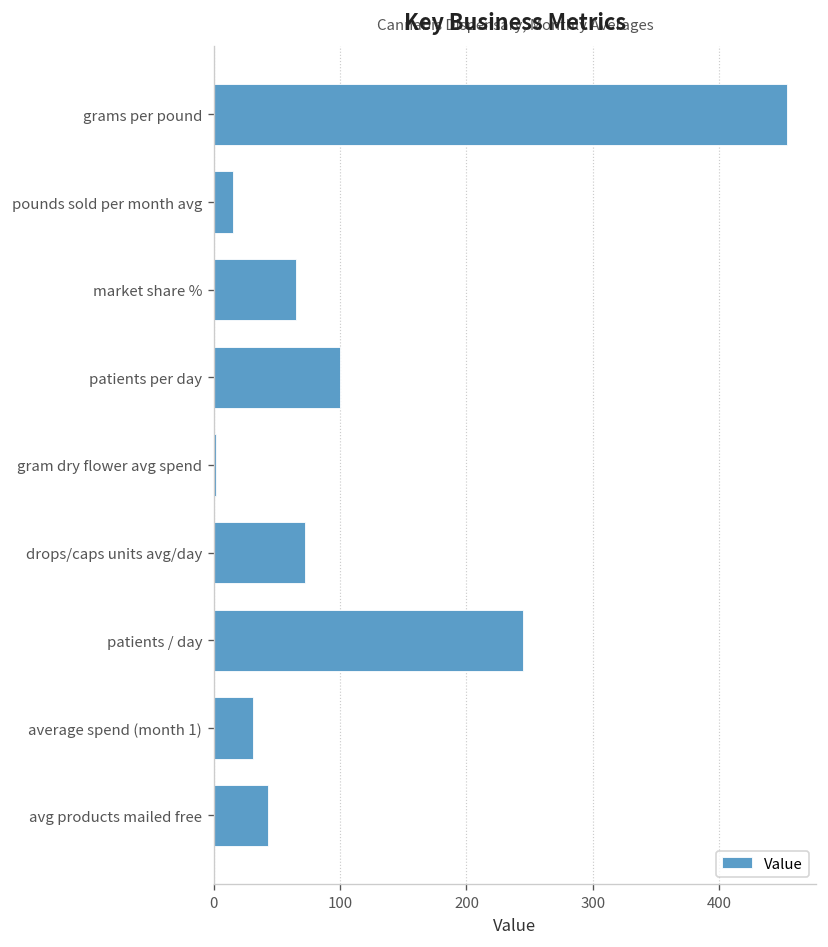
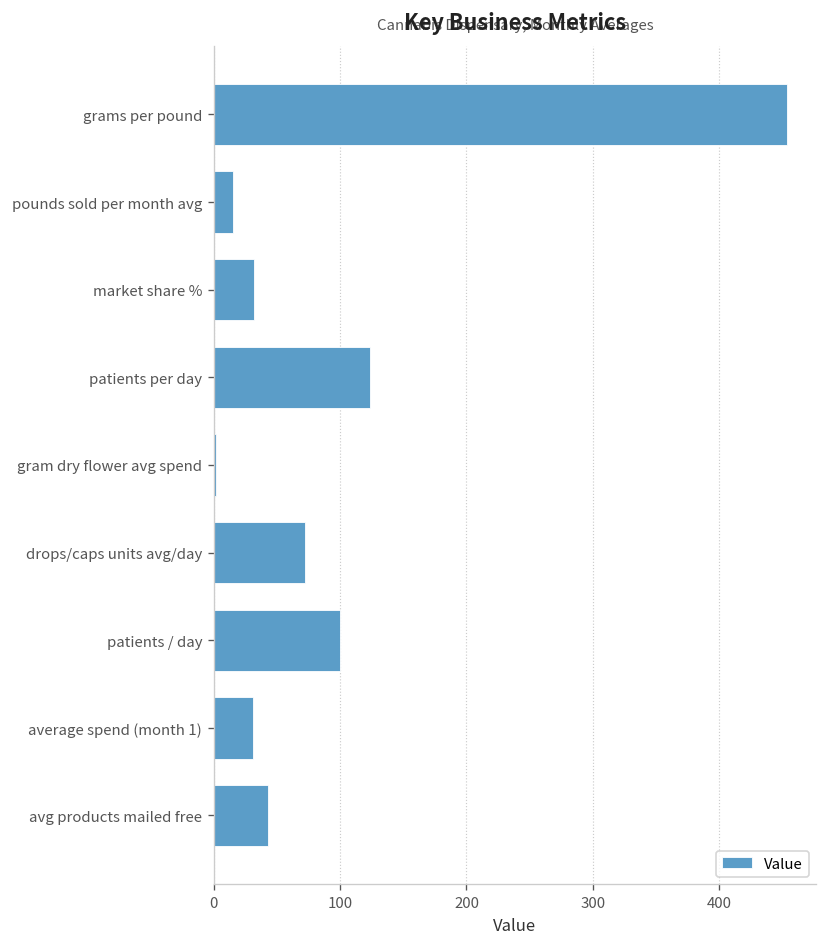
  {
    "grams per pound": 454,
    "pounds sold per month avg": 15,
-   "market share %": 65,
-   "patients per day": 100,
+   "market share %": 32,
+   "patients per day": 124,
    "drops/caps units avg/day": 72,
-   "patients / day": 245,
+   "patients / day": 100,
    "average spend (month 1)": 31,
    "avg products mailed free": 43
  }
